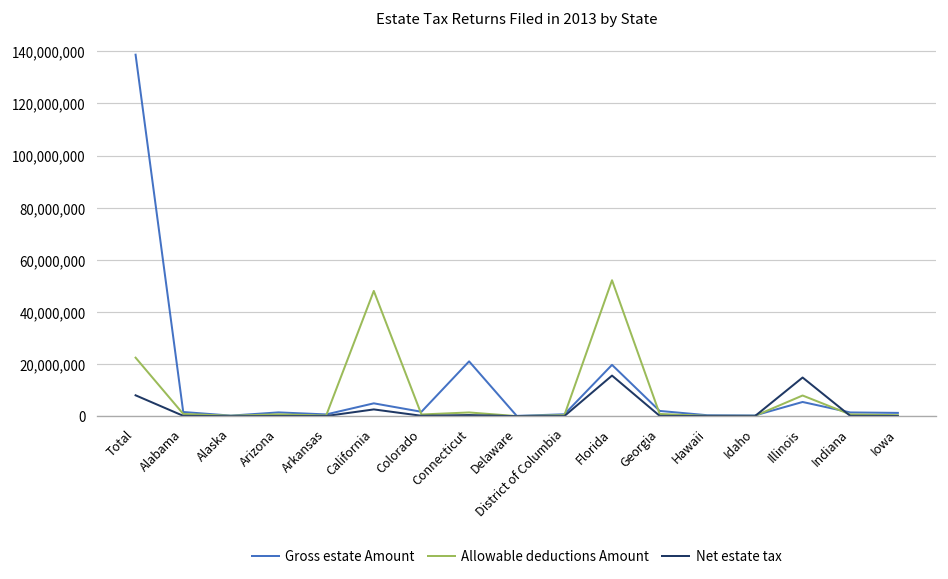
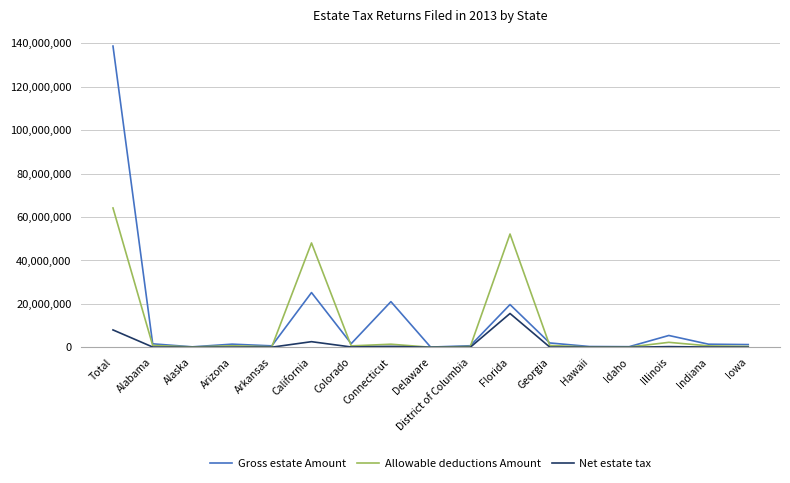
  {
    "Gross estate Amount": {
      "Total": "139,000,000",
-     "California": "5,000,000",
+     "California": "25,000,000",
      "Connecticut": "21,000,000",
      "Florida": "20,000,000",
      "Georgia": "2,000,000",
      "Illinois": "5,000,000"
    },
    "Allowable deductions Amount": {
-     "Total": "22,000,000",
+     "Total": "64,000,000",
      "California": "48,000,000",
      "Florida": "52,000,000",
-     "Illinois": "8,000,000"
+     "Illinois": "2,000,000"
    },
    "Net estate tax": {
      "Total": "8,000,000",
      "California": "3,000,000",
      "Florida": "16,000,000",
-     "Illinois": "15,000,000"
+     "Illinois": "0"
    }
  }
